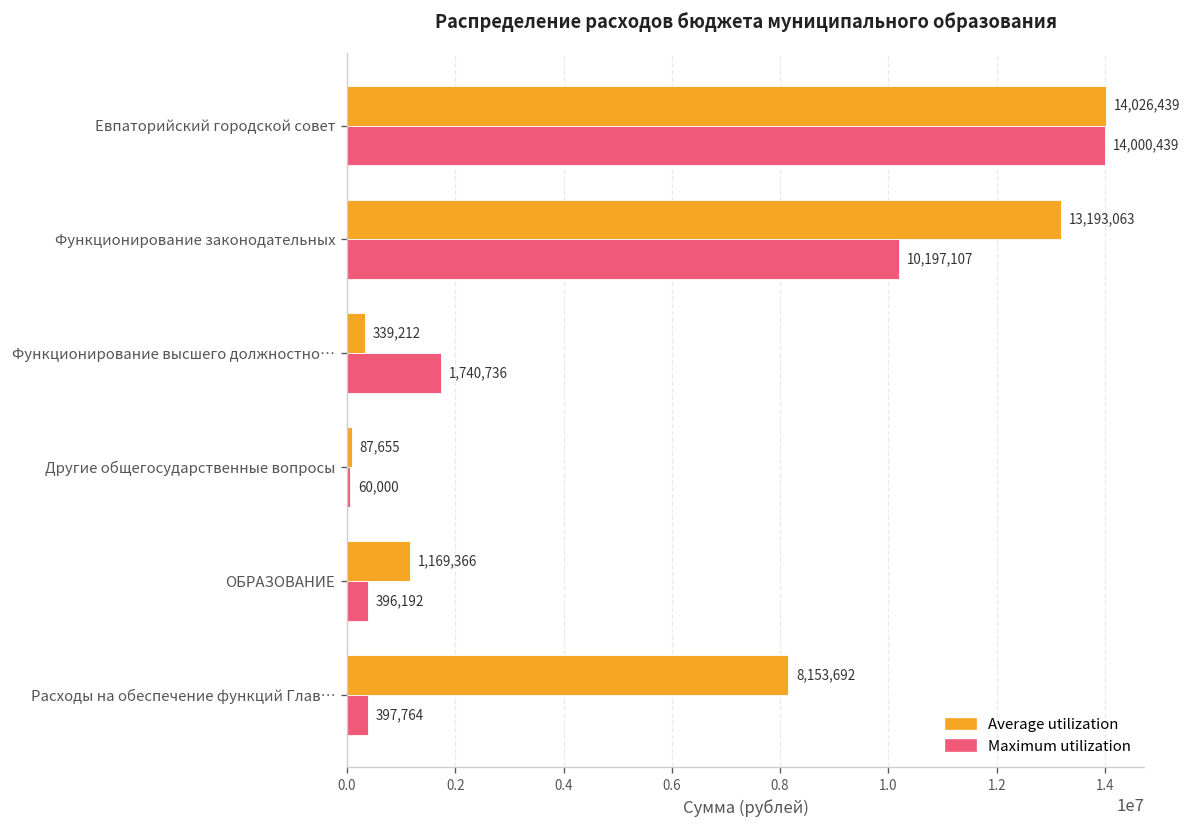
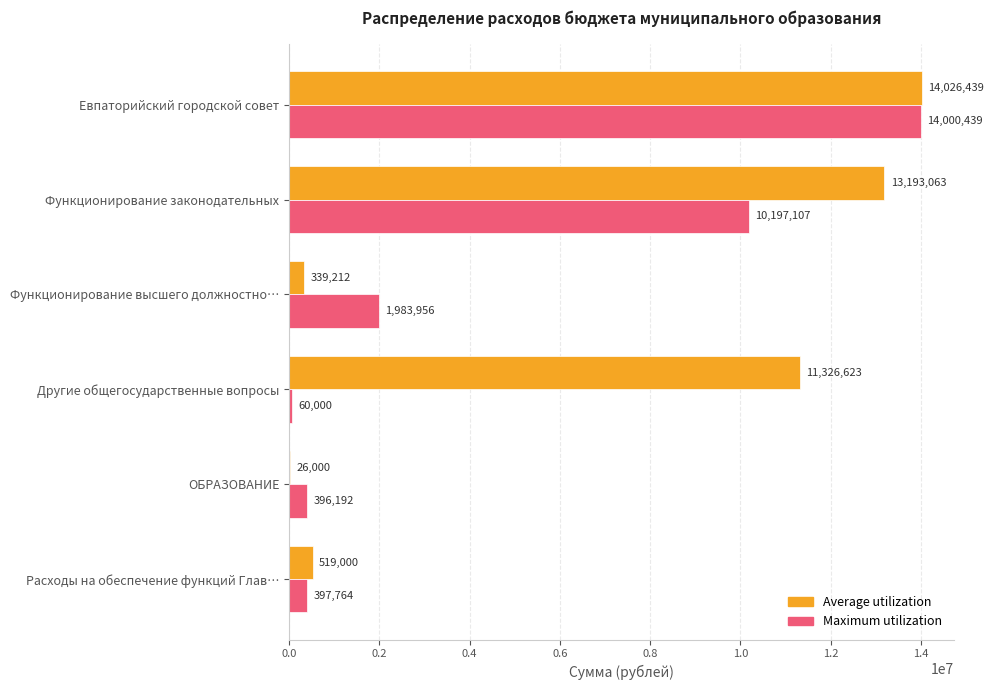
  {
    "Average utilization": {
      "Евпаторийский городской совет": "14,026,439",
      "Функционирование законодательных": "13,193,063",
      "Функционирование высшего должностно…": "339,212",
-     "Другие общегосударственные вопросы": "87,655",
-     "ОБРАЗОВАНИЕ": "1,169,366",
-     "Расходы на обеспечение функций Глав…": "8,153,692"
+     "Другие общегосударственные вопросы": "11,326,623",
+     "ОБРАЗОВАНИЕ": "26,000",
+     "Расходы на обеспечение функций Глав…": "519,000"
    },
    "Maximum utilization": {
      "Евпаторийский городской совет": "14,000,439",
      "Функционирование законодательных": "10,197,107",
-     "Функционирование высшего должностно…": "1,740,736",
+     "Функционирование высшего должностно…": "1,983,956",
      "Другие общегосударственные вопросы": "60,000",
      "ОБРАЗОВАНИЕ": "396,192",
      "Расходы на обеспечение функций Глав…": "397,764"
    }
  }
